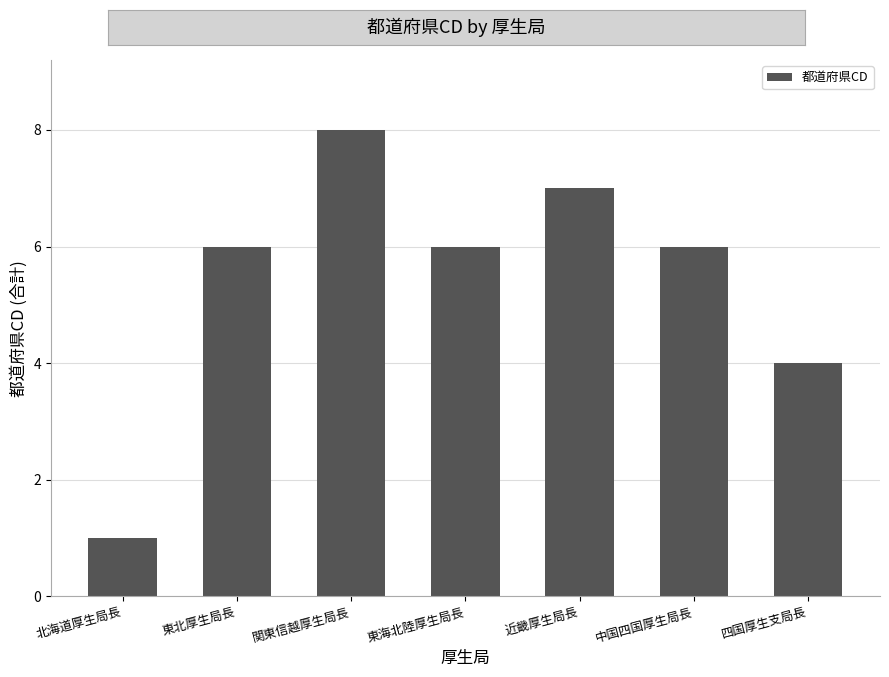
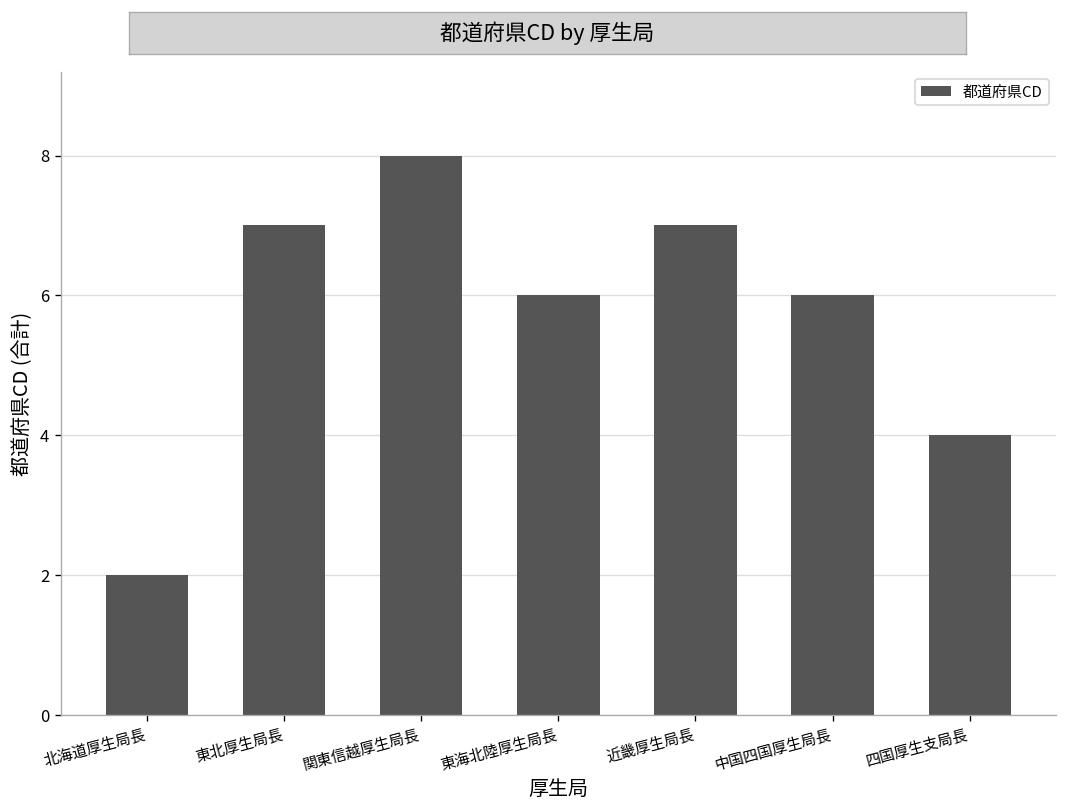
  {
-   "北海道厚生局長": 1,
-   "東北厚生局長": 6,
+   "北海道厚生局長": 2,
+   "東北厚生局長": 7,
    "関東信越厚生局長": 8,
    "東海北陸厚生局長": 6,
    "近畿厚生局長": 7,
    "中国四国厚生局長": 6,
    "四国厚生支局長": 4
  }
